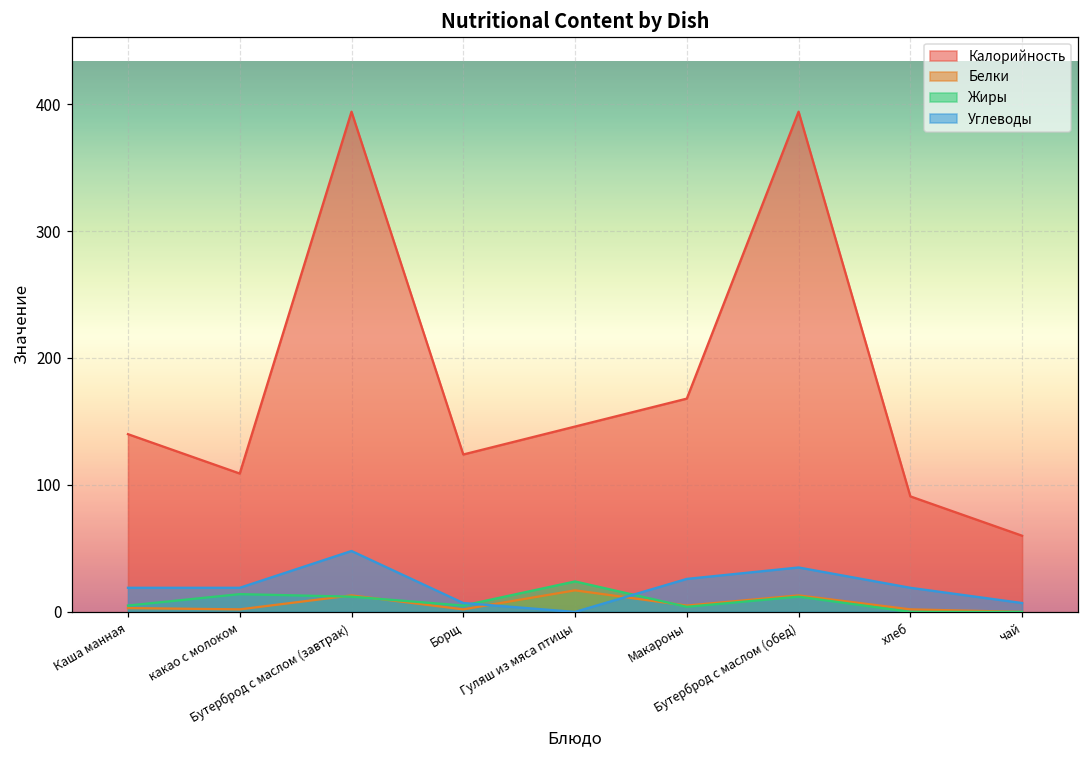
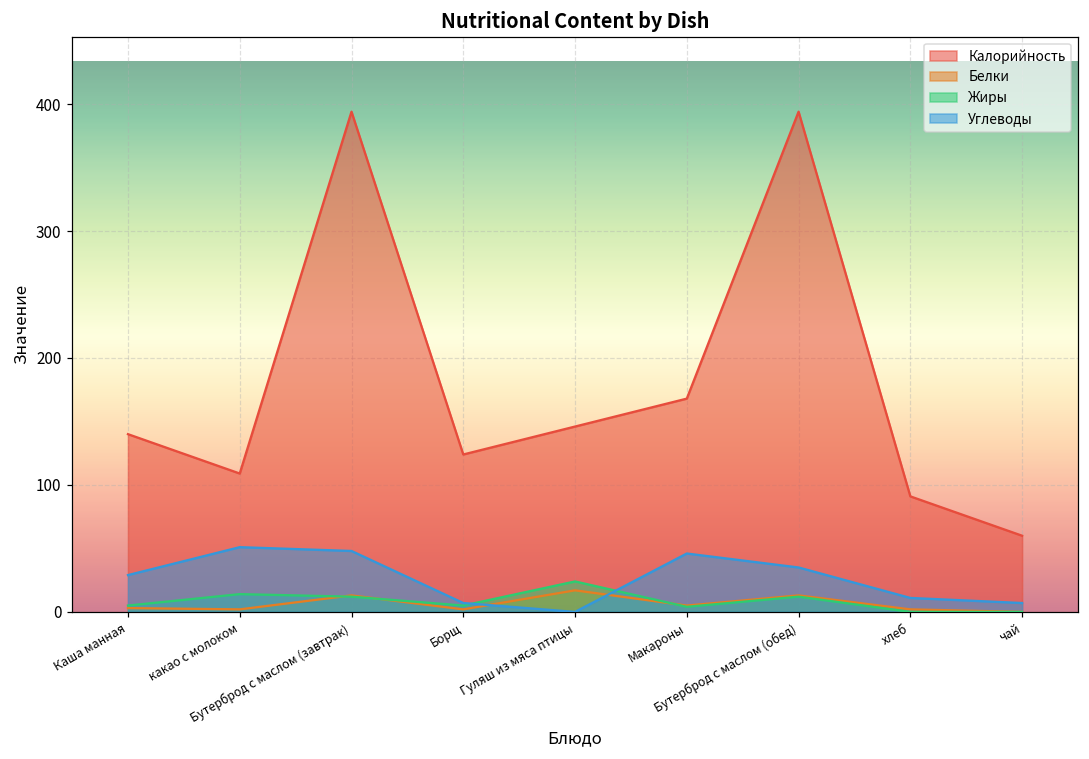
  {
    "Жиры": {
      "какао с молоком": 14,
      "Гуляш из мяса птицы": 24
    },
    "Углеводы": {
-     "Каша манная": 19,
-     "какао с молоком": 19,
+     "Каша манная": 29,
+     "какао с молоком": 51,
      "Бутерброд с маслом (завтрак)": 48,
      "Гуляш из мяса птицы": 0,
-     "Макароны": 26,
+     "Макароны": 46,
      "Бутерброд с маслом (обед)": 35,
-     "хлеб": 19,
+     "хлеб": 11,
      "чай": 7
    }
  }
